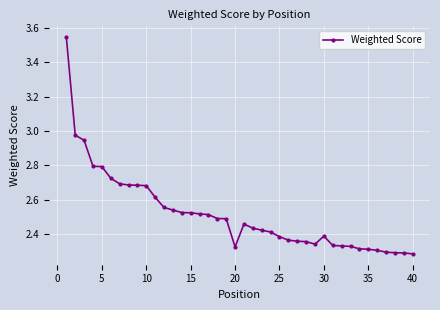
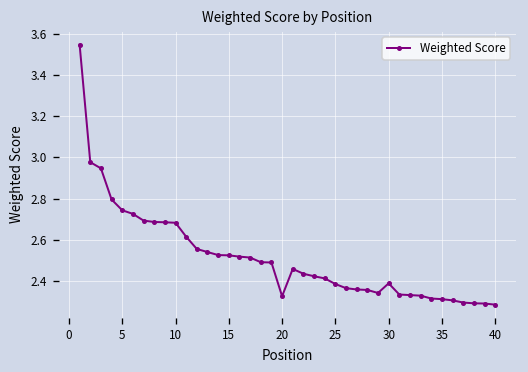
  {
-   "5": 2.79,
+   "5": 2.74,
    "10": 2.68,
    "15": 2.52,
    "20": 2.33,
    "25": 2.39,
    "30": 2.39,
    "35": 2.31,
    "40": 2.29
  }
